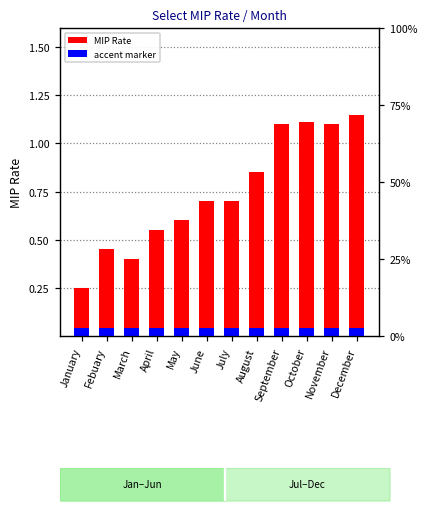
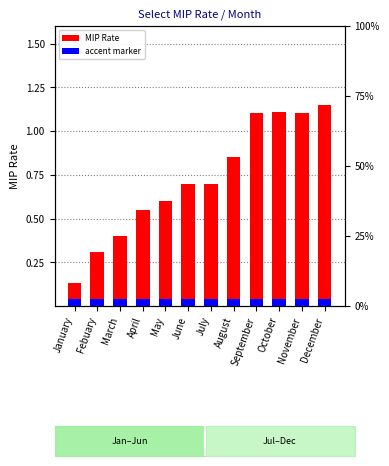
  {
    "MIP Rate": {
-     "January": 0.25,
-     "Febuary": 0.45,
+     "January": 0.13,
+     "Febuary": 0.31,
      "March": 0.40,
      "April": 0.55,
      "May": 0.60,
      "June": 0.70,
      "July": 0.70,
      "August": 0.85,
      "September": 1.10,
      "October": 1.11,
      "November": 1.10,
      "December": 1.15
    }
  }
